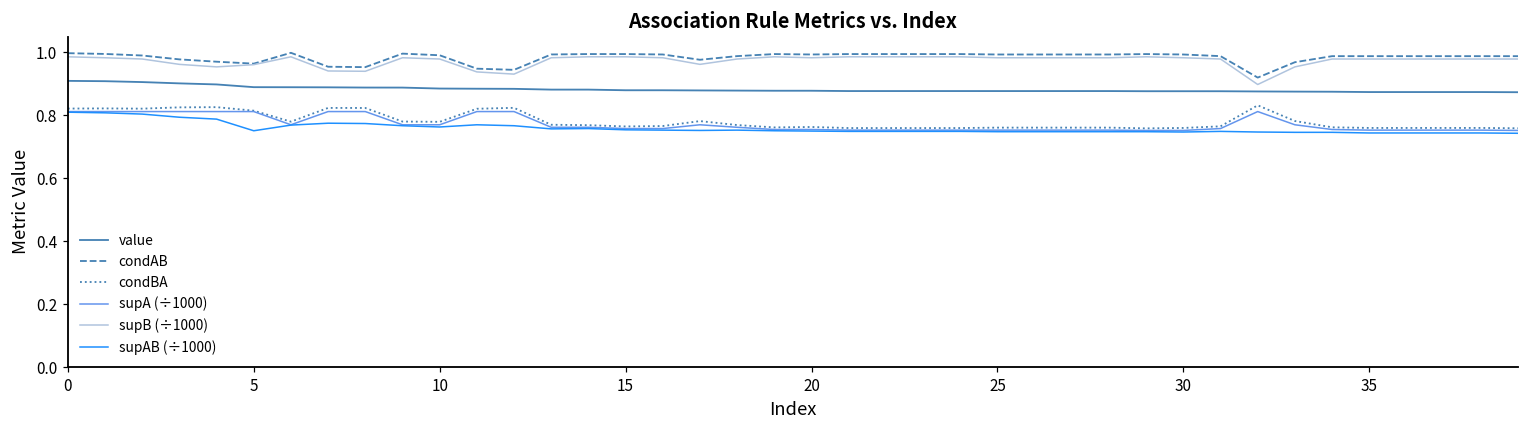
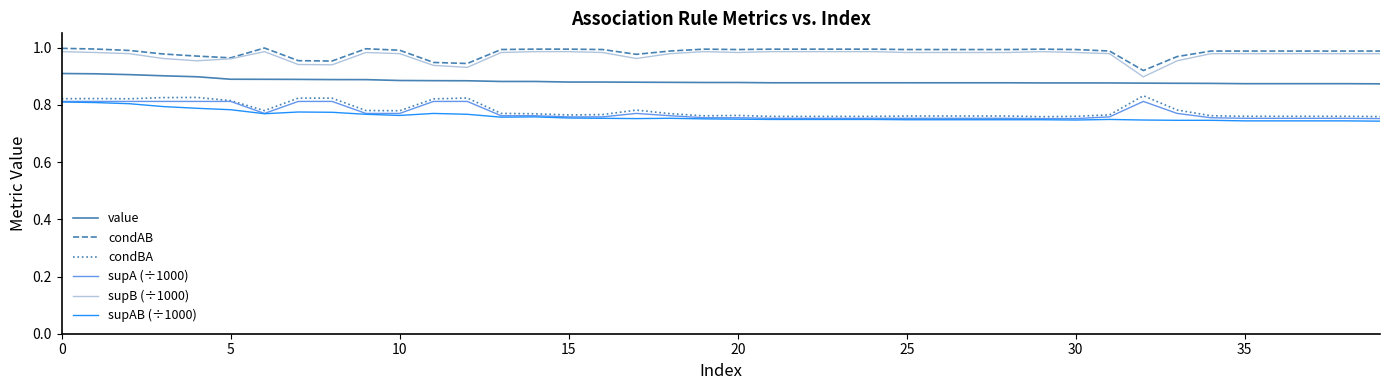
  {
    "supB (÷1000)": {
      "0": 0.99,
      "10": 0.98,
      "20": 0.98,
      "25": 0.98,
      "30": 0.98
    },
    "supAB (÷1000)": {
-     "5": 0.75,
+     "5": 0.78,
      "35": 0.74
    }
  }
